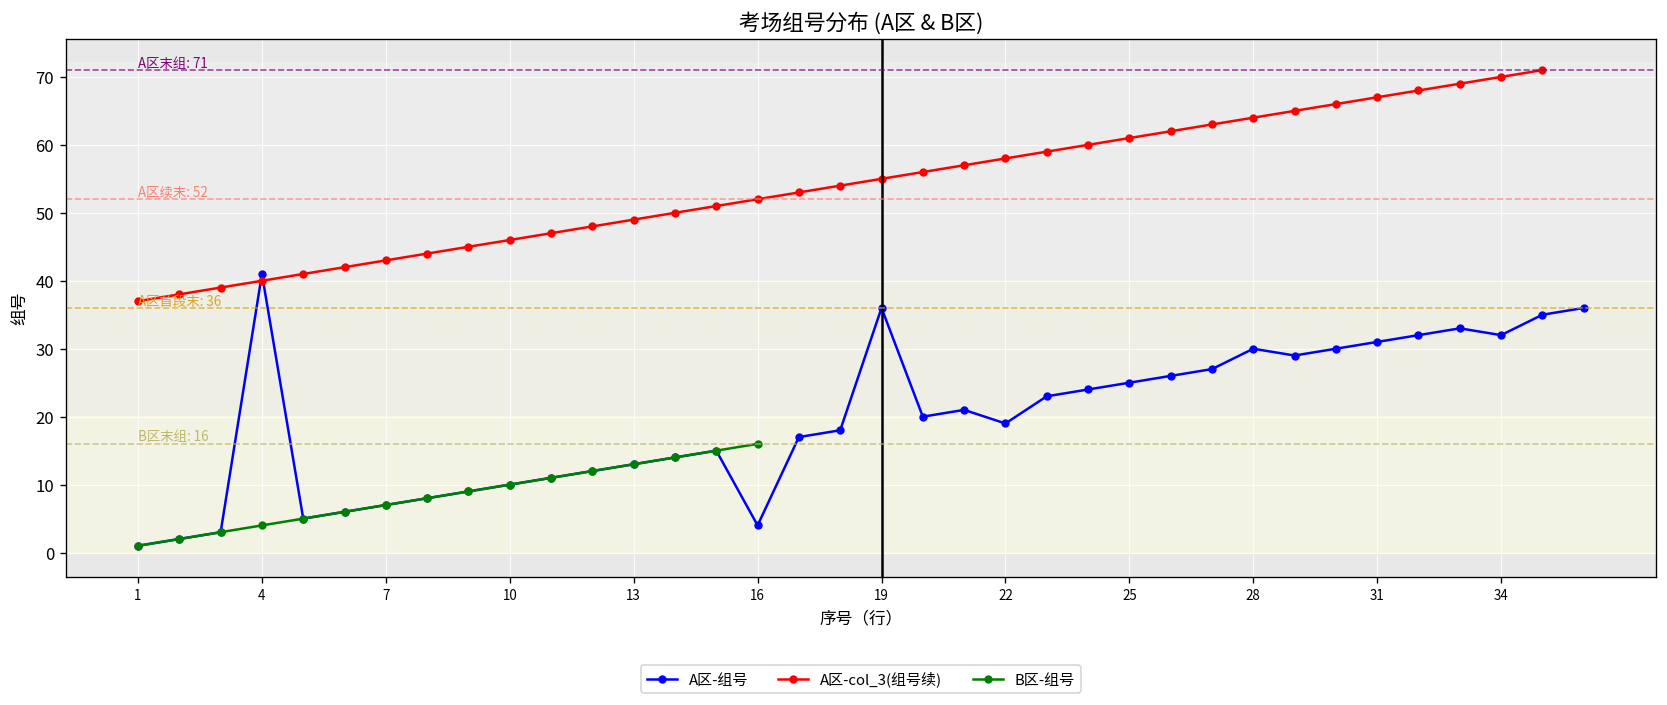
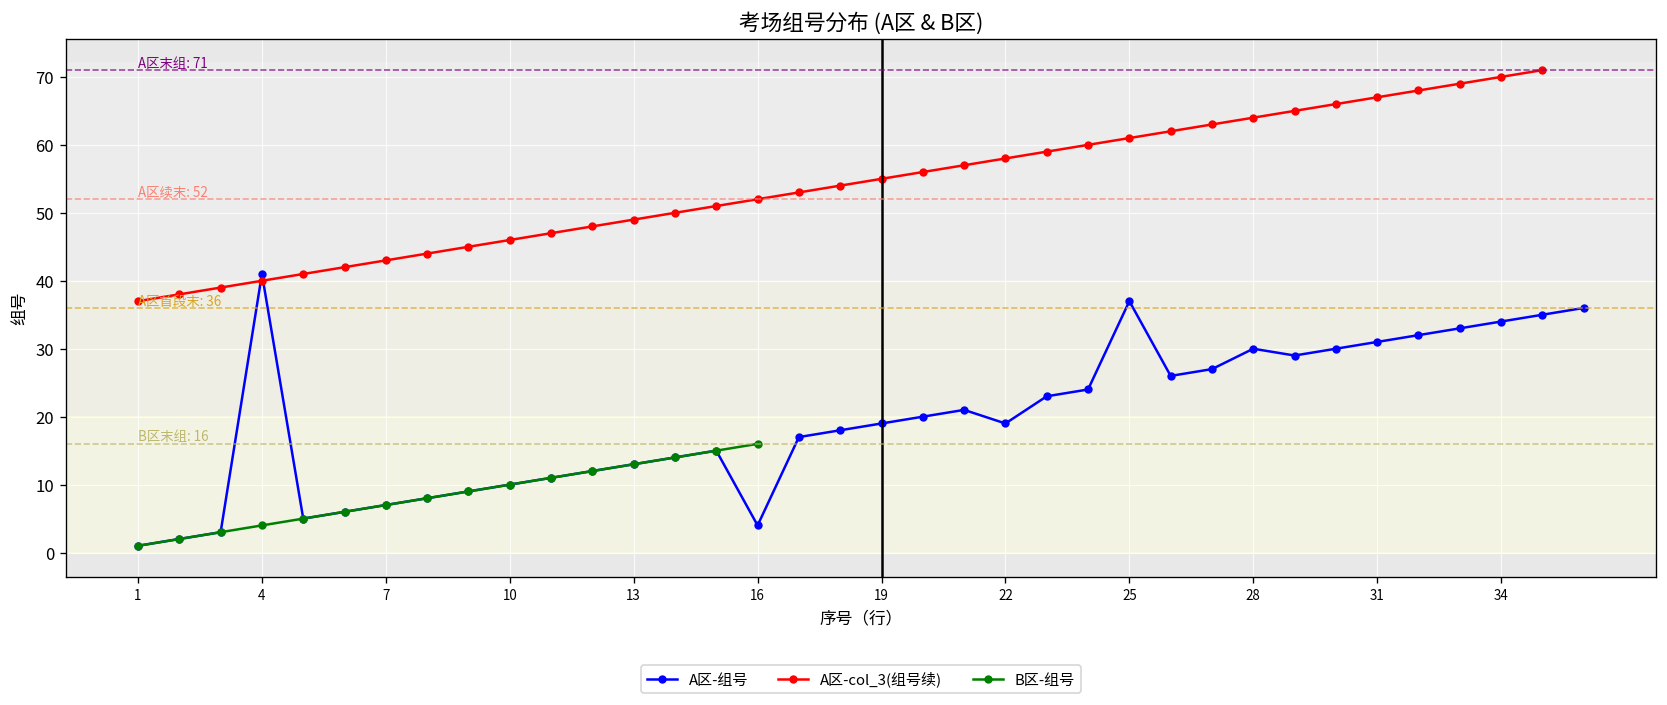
  {
    "A区-组号": {
      "4": 41,
      "16": 4,
-     "19": 36,
+     "19": 19,
      "22": 19,
-     "25": 25,
+     "25": 37,
      "28": 30,
      "31": 31,
-     "34": 32
+     "34": 34
    },
    "B区-组号": {
      "16": 16
    }
  }
